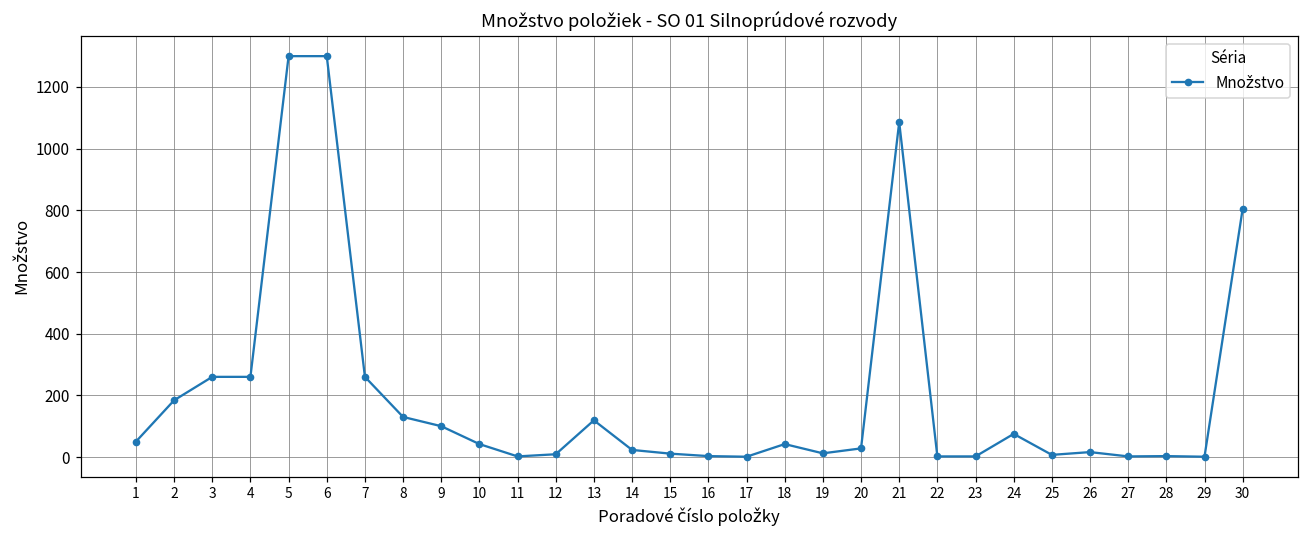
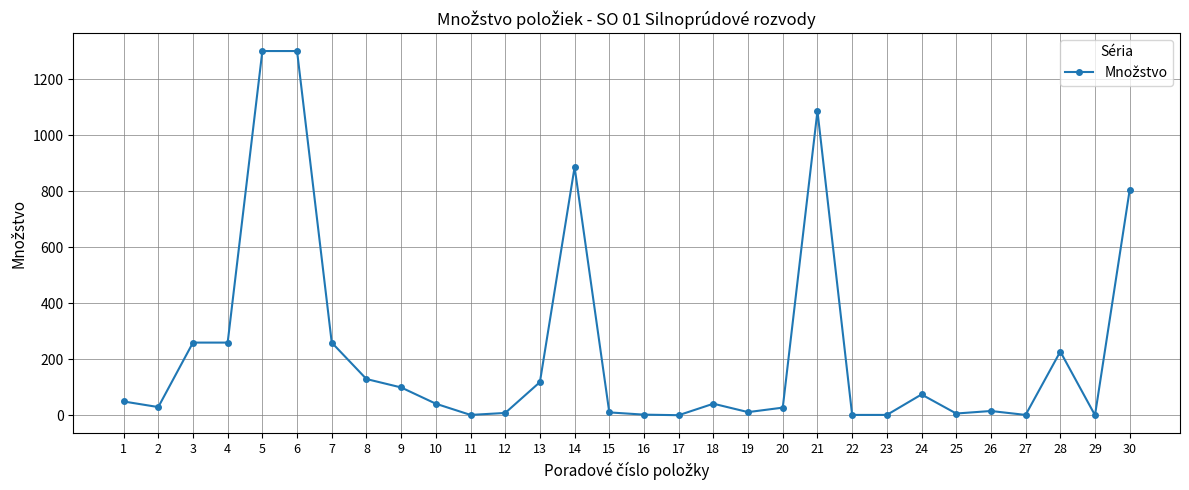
  {
    "1": 50,
-   "2": 180,
+   "2": 30,
    "3": 260,
    "4": 260,
    "5": 1300,
    "6": 1300,
    "7": 260,
    "8": 130,
    "9": 100,
    "10": 40,
    "11": 0,
    "12": 10,
    "13": 120,
-   "14": 20,
+   "14": 890,
    "15": 10,
    "16": 0,
    "17": 0,
    "18": 40,
    "19": 10,
    "20": 30,
    "21": 1090,
    "22": 0,
    "23": 0,
    "24": 80,
    "25": 10,
    "26": 20,
    "27": 0,
-   "28": 0,
+   "28": 230,
    "29": 0,
    "30": 810
  }
